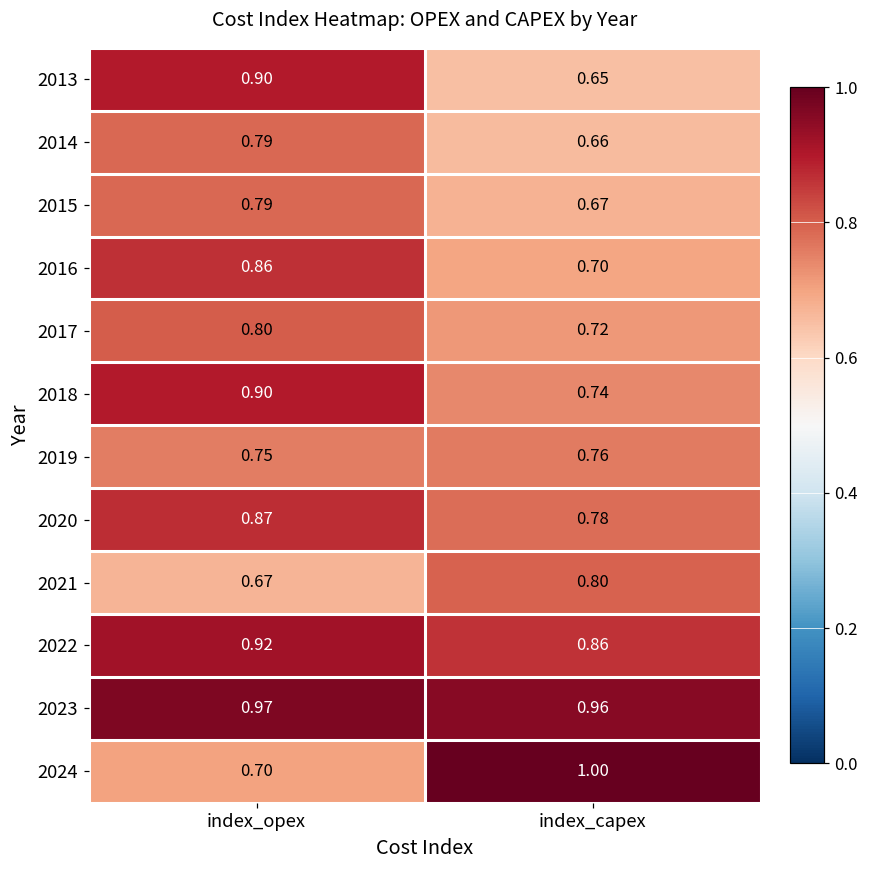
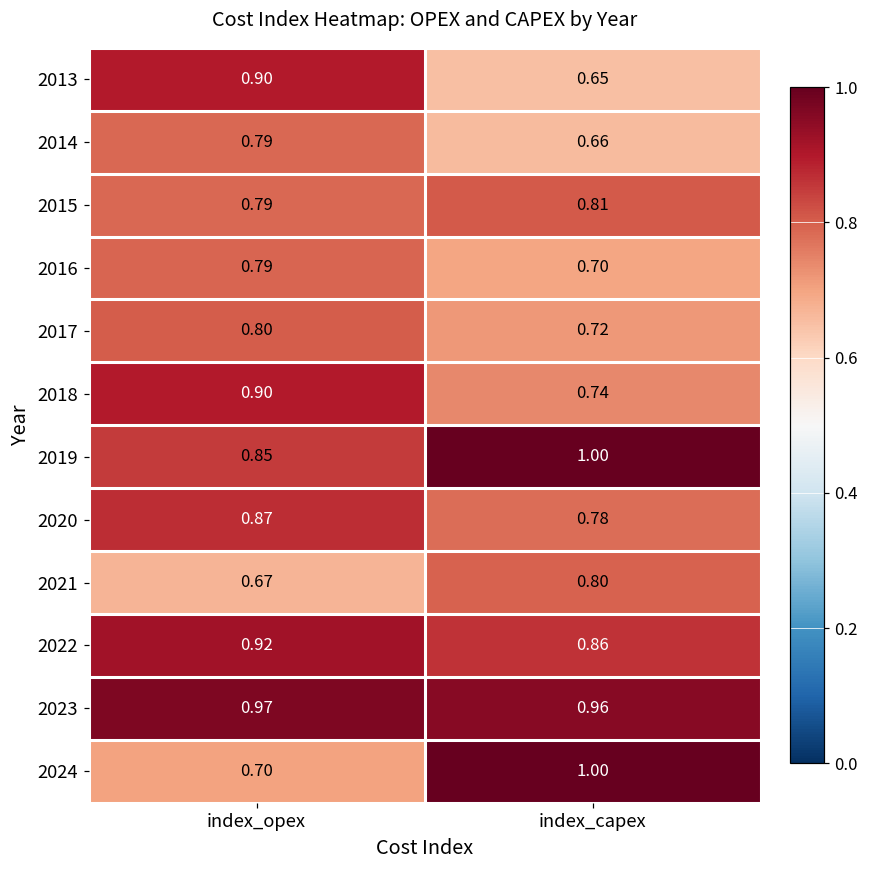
  {
    "2013": {
      "index_opex": 0.90,
      "index_capex": 0.65
    },
    "2014": {
      "index_opex": 0.79,
      "index_capex": 0.66
    },
    "2015": {
      "index_opex": 0.79,
-     "index_capex": 0.67
+     "index_capex": 0.81
    },
    "2016": {
-     "index_opex": 0.86,
+     "index_opex": 0.79,
      "index_capex": 0.70
    },
    "2017": {
      "index_opex": 0.80,
      "index_capex": 0.72
    },
    "2018": {
      "index_opex": 0.90,
      "index_capex": 0.74
    },
    "2019": {
-     "index_opex": 0.75,
-     "index_capex": 0.76
+     "index_opex": 0.85,
+     "index_capex": 1.00
    },
    "2020": {
      "index_opex": 0.87,
      "index_capex": 0.78
    },
    "2021": {
      "index_opex": 0.67,
      "index_capex": 0.80
    },
    "2022": {
      "index_opex": 0.92,
      "index_capex": 0.86
    },
    "2023": {
      "index_opex": 0.97,
      "index_capex": 0.96
    },
    "2024": {
      "index_opex": 0.70,
      "index_capex": 1.00
    }
  }
